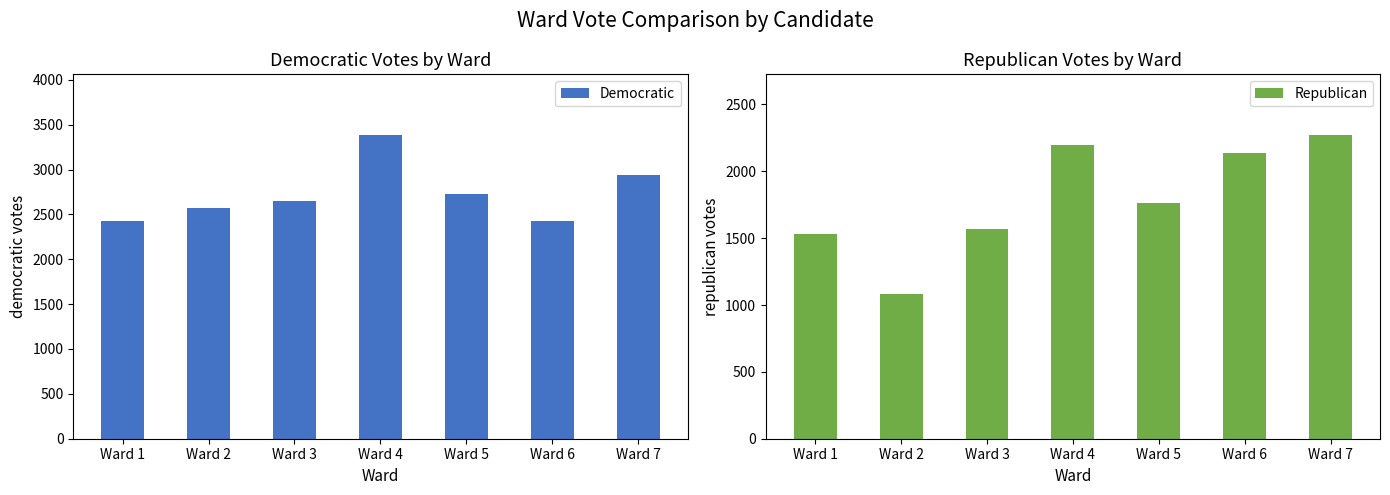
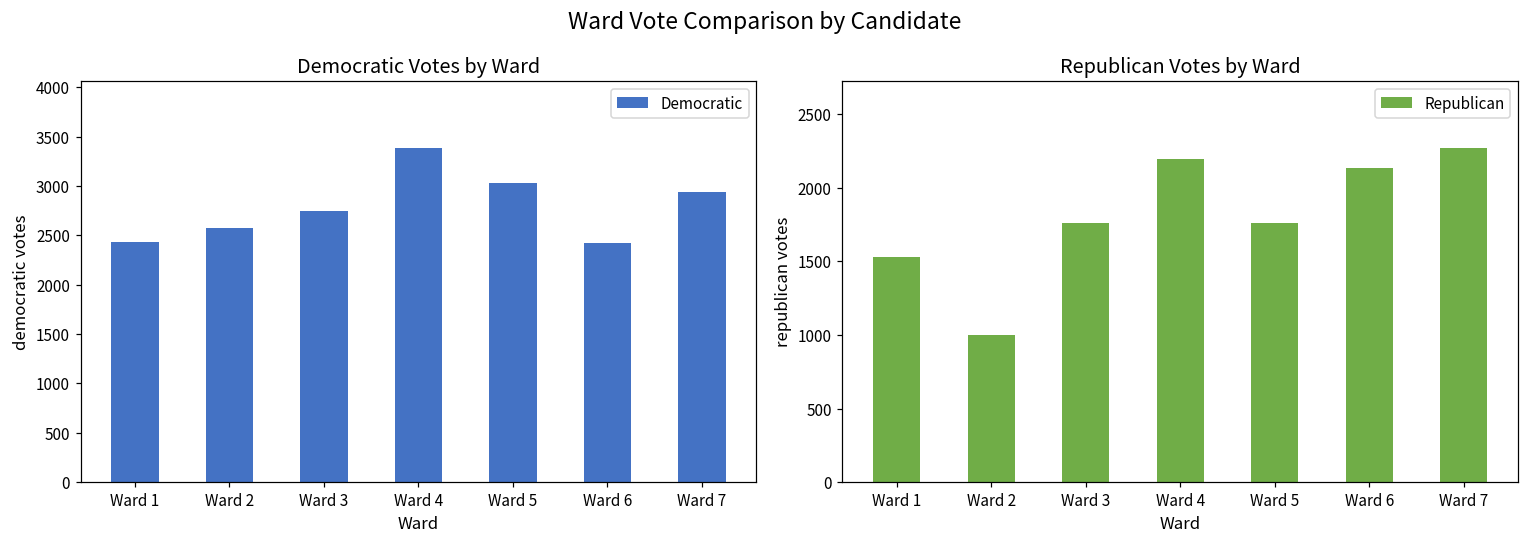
  {
    "Democratic Votes by Ward": {
      "Ward 1": 2400,
      "Ward 2": 2600,
-     "Ward 3": 2600,
+     "Ward 3": 2700,
      "Ward 4": 3400,
-     "Ward 5": 2700,
+     "Ward 5": 3000,
      "Ward 6": 2400,
      "Ward 7": 2900
    },
    "Republican Votes by Ward": {
      "Ward 1": 1530,
-     "Ward 2": 1080,
-     "Ward 3": 1570,
+     "Ward 2": 1000,
+     "Ward 3": 1760,
      "Ward 4": 2200,
      "Ward 5": 1760,
      "Ward 6": 2140,
      "Ward 7": 2270
    }
  }
